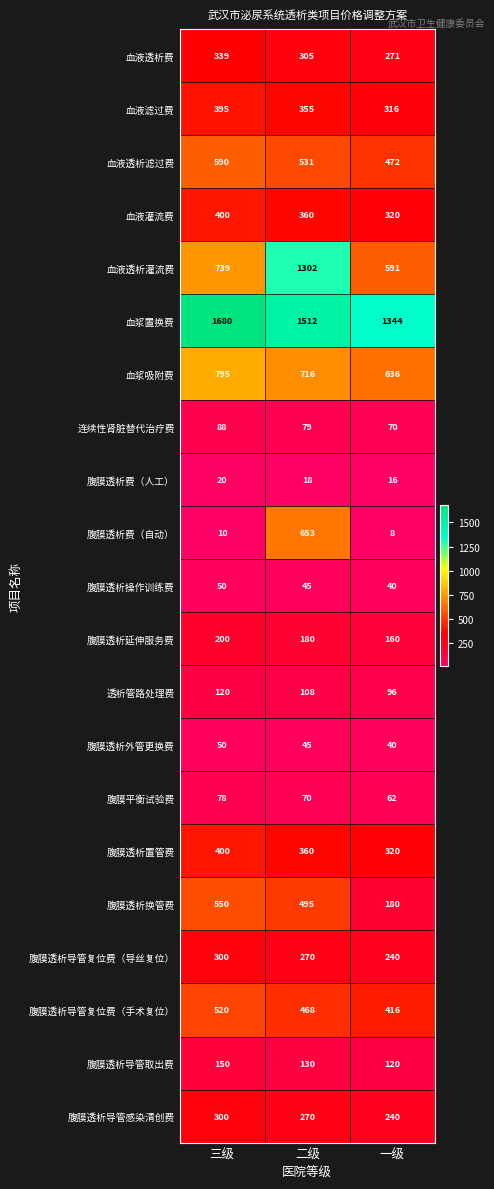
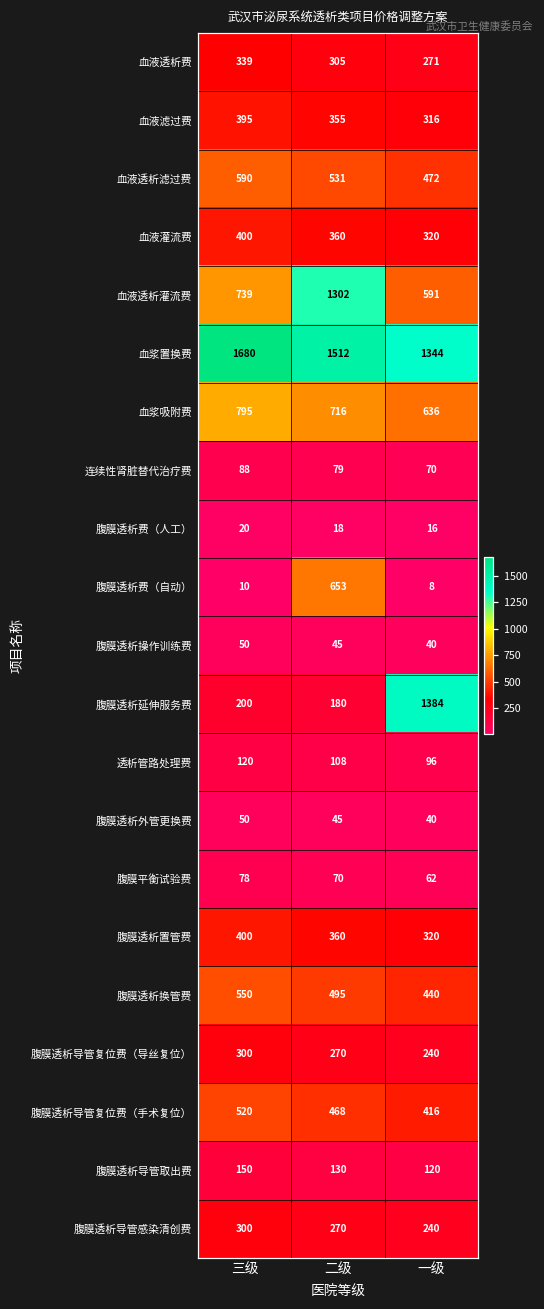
  {
    "血液透析费": {
      "三级": 339,
      "二级": 305,
      "一级": 271
    },
    "血液滤过费": {
      "三级": 395,
      "二级": 355,
      "一级": 316
    },
    "血液透析滤过费": {
      "三级": 590,
      "二级": 531,
      "一级": 472
    },
    "血液灌流费": {
      "三级": 400,
      "二级": 360,
      "一级": 320
    },
    "血液透析灌流费": {
      "三级": 739,
      "二级": 1302,
      "一级": 591
    },
    "血浆置换费": {
      "三级": 1680,
      "二级": 1512,
      "一级": 1344
    },
    "血浆吸附费": {
      "三级": 795,
      "二级": 716,
      "一级": 636
    },
    "连续性肾脏替代治疗费": {
      "三级": 88,
      "二级": 79,
      "一级": 70
    },
    "腹膜透析费（人工）": {
      "三级": 20,
      "二级": 18,
      "一级": 16
    },
    "腹膜透析费（自动）": {
      "三级": 10,
      "二级": 653,
      "一级": 8
    },
    "腹膜透析操作训练费": {
      "三级": 50,
      "二级": 45,
      "一级": 40
    },
    "腹膜透析延伸服务费": {
      "三级": 200,
      "二级": 180,
-     "一级": 160
+     "一级": 1384
    },
    "透析管路处理费": {
      "三级": 120,
      "二级": 108,
      "一级": 96
    },
    "腹膜透析外管更换费": {
      "三级": 50,
      "二级": 45,
      "一级": 40
    },
    "腹膜平衡试验费": {
      "三级": 78,
      "二级": 70,
      "一级": 62
    },
    "腹膜透析置管费": {
      "三级": 400,
      "二级": 360,
      "一级": 320
    },
    "腹膜透析换管费": {
      "三级": 550,
      "二级": 495,
-     "一级": 180
+     "一级": 440
    },
    "腹膜透析导管复位费（导丝复位）": {
      "三级": 300,
      "二级": 270,
      "一级": 240
    },
    "腹膜透析导管复位费（手术复位）": {
      "三级": 520,
      "二级": 468,
      "一级": 416
    },
    "腹膜透析导管取出费": {
      "三级": 150,
      "二级": 130,
      "一级": 120
    },
    "腹膜透析导管感染清创费": {
      "三级": 300,
      "二级": 270,
      "一级": 240
    }
  }
